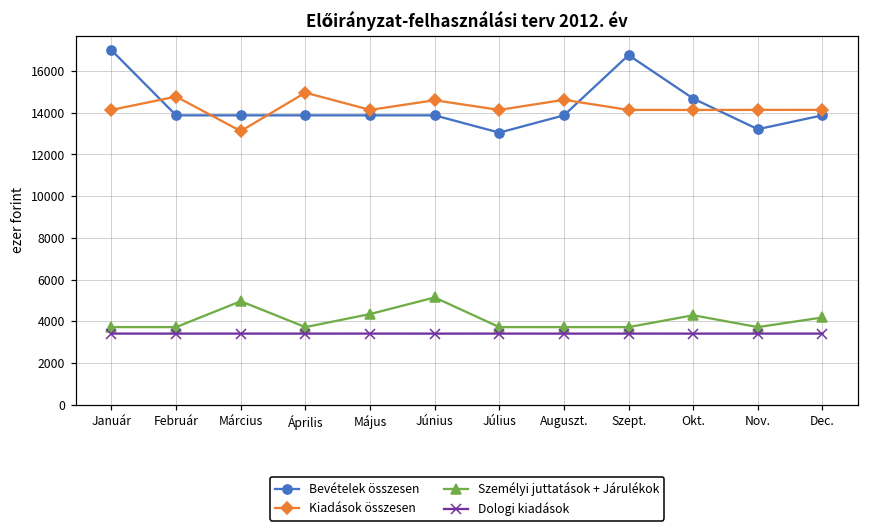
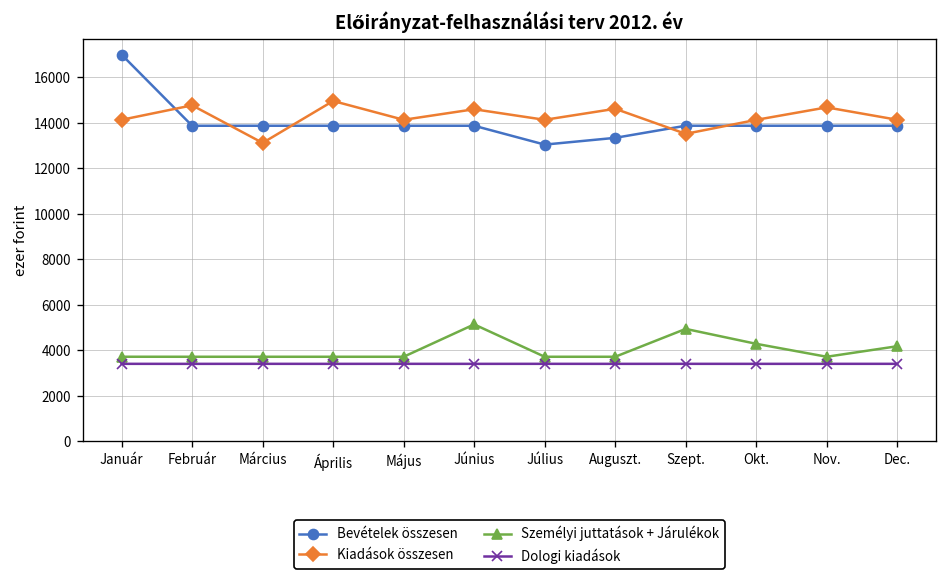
  {
    "Bevételek összesen": {
      "Január": 17000,
      "Február": 13900,
      "Március": 13900,
      "Április": 13900,
      "Május": 13900,
      "Június": 13900,
      "Július": 13000,
-     "Auguszt.": 13900,
-     "Szept.": 16800,
-     "Okt.": 14700,
-     "Nov.": 13200,
+     "Auguszt.": 13300,
+     "Szept.": 13900,
+     "Okt.": 13900,
+     "Nov.": 13900,
      "Dec.": 13900
    },
    "Kiadások összesen": {
      "Január": 14100,
      "Február": 14800,
      "Március": 13100,
      "Április": 15000,
      "Május": 14100,
      "Június": 14600,
      "Július": 14100,
      "Auguszt.": 14600,
-     "Szept.": 14100,
+     "Szept.": 13500,
      "Okt.": 14100,
-     "Nov.": 14100,
+     "Nov.": 14700,
      "Dec.": 14100
    },
    "Személyi juttatások + Járulékok": {
      "Január": 3700,
      "Február": 3700,
-     "Március": 5000,
+     "Március": 3700,
      "Április": 3700,
-     "Május": 4300,
+     "Május": 3700,
      "Június": 5100,
      "Július": 3700,
      "Auguszt.": 3700,
-     "Szept.": 3700,
+     "Szept.": 4900,
      "Okt.": 4300,
      "Nov.": 3700,
      "Dec.": 4200
    },
    "Dologi kiadások": {
      "Január": 3400,
      "Február": 3400,
      "Március": 3400,
      "Április": 3400,
      "Május": 3400,
      "Június": 3400,
      "Július": 3400,
      "Auguszt.": 3400,
      "Szept.": 3400,
      "Okt.": 3400,
      "Nov.": 3400,
      "Dec.": 3400
    }
  }
